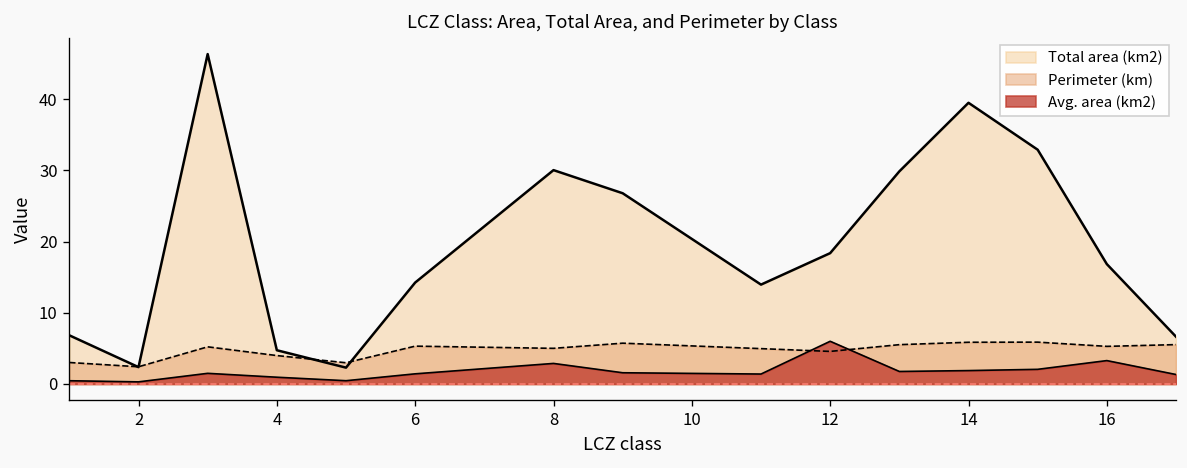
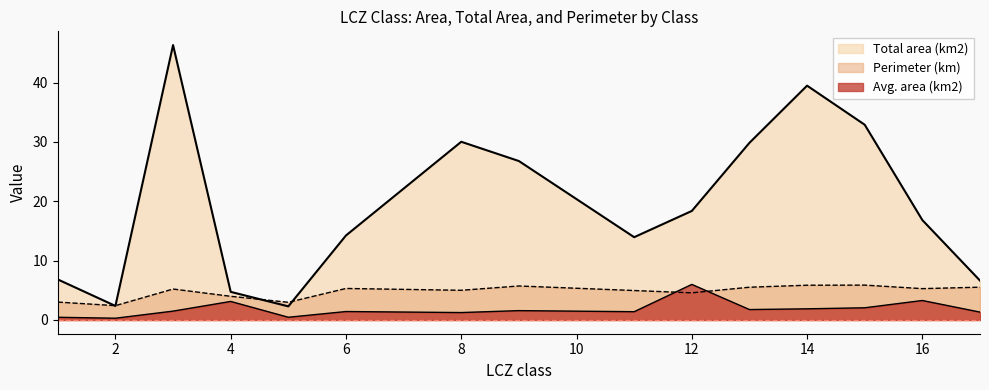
  {
    "Avg. area (km2)": {
      "2": 0,
-     "4": 1,
+     "4": 3,
      "6": 1,
-     "8": 3,
+     "8": 1,
      "12": 6,
      "14": 2,
      "16": 3
    }
  }
